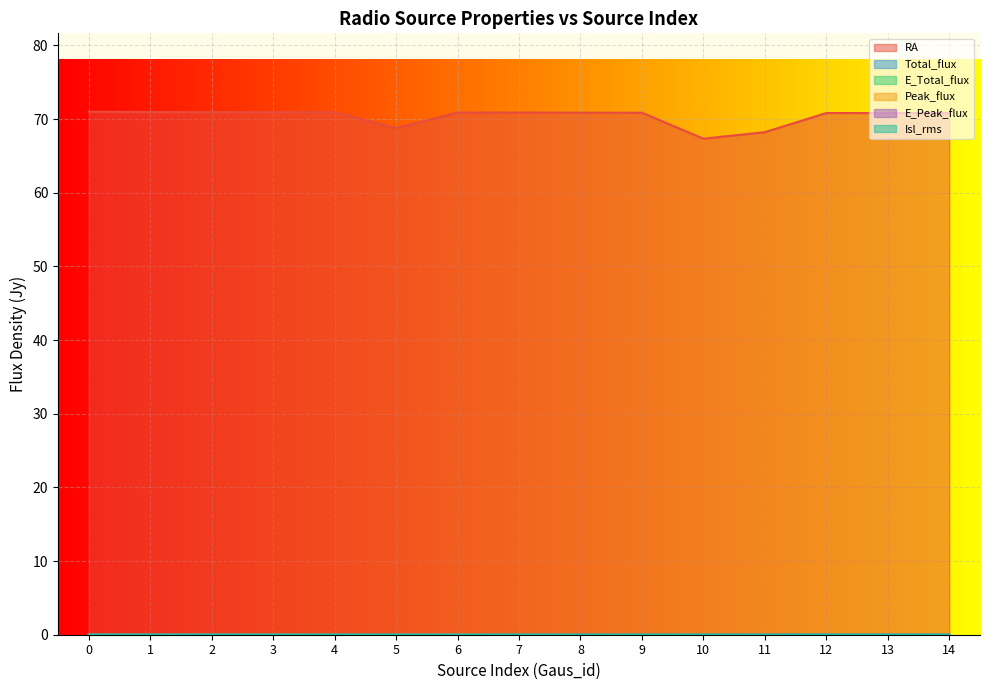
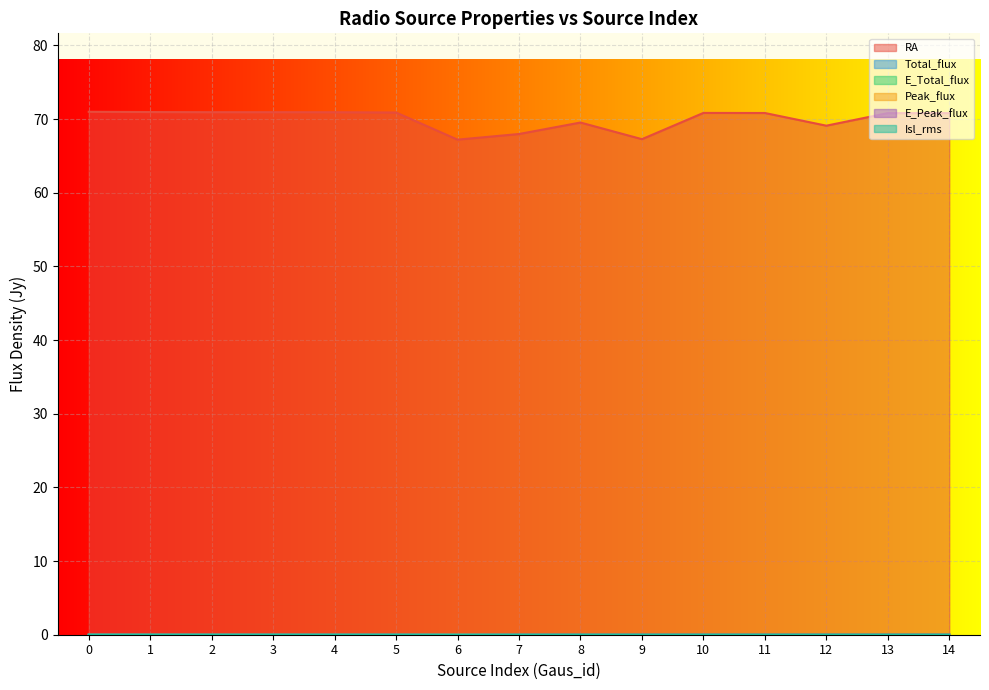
  {
    "RA": {
      "0": 71,
      "1": 71,
      "2": 71,
      "3": 71,
      "4": 71,
-     "5": 69,
-     "6": 71,
-     "7": 71,
-     "8": 71,
-     "9": 71,
-     "10": 67,
-     "11": 68,
-     "12": 71
+     "5": 71,
+     "6": 67,
+     "7": 68,
+     "8": 70,
+     "9": 67,
+     "10": 71,
+     "11": 71,
+     "12": 69
    }
  }
